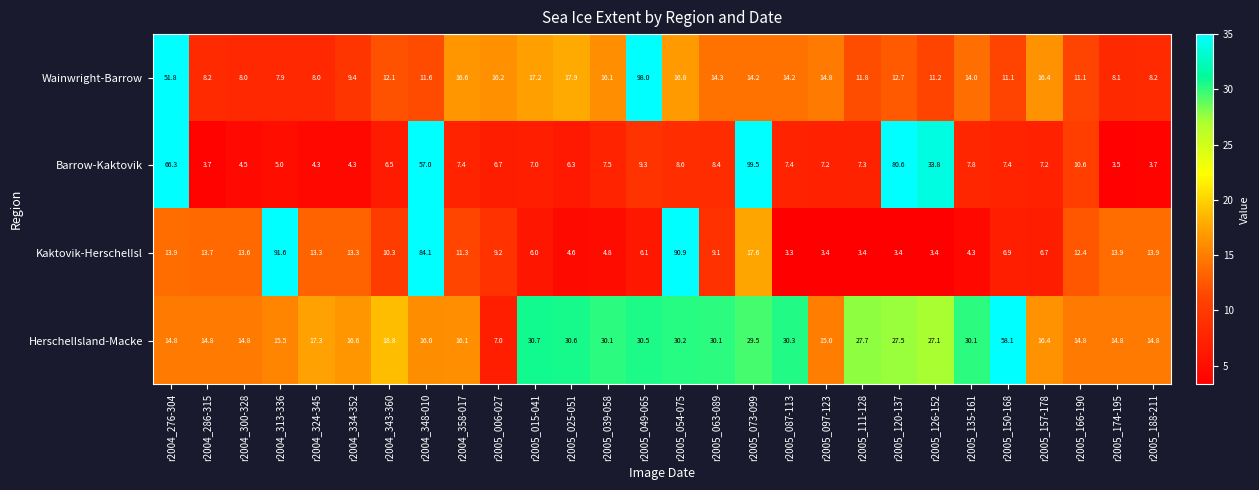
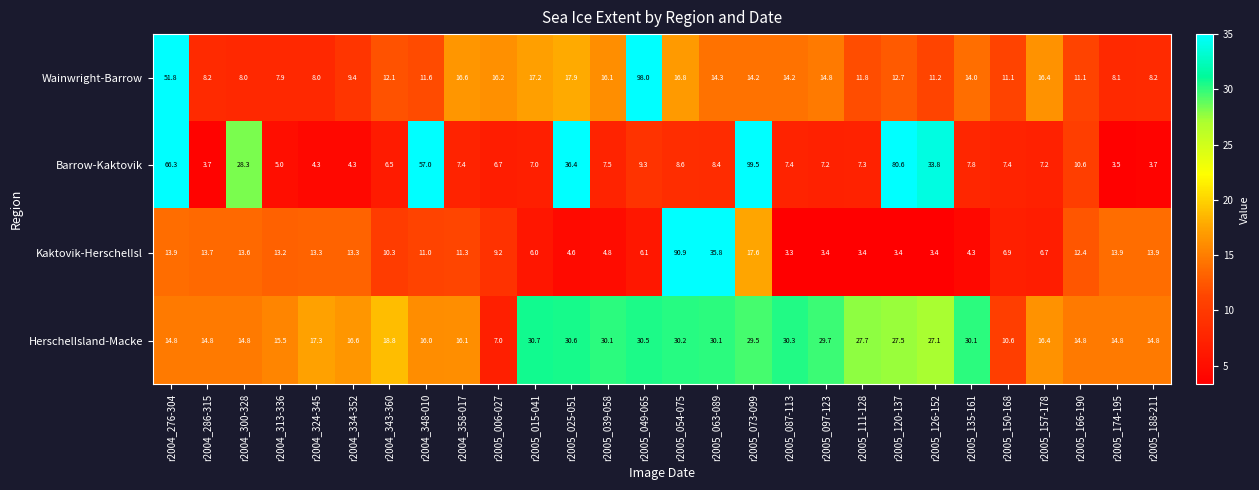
  {
    "Wainwright-Barrow": {
      "r2004_276-304": 51.8,
      "r2004_286-315": 8.2,
      "r2004_300-328": 8.0,
      "r2004_313-336": 7.9,
      "r2004_324-345": 8.0,
      "r2004_334-352": 9.4,
      "r2004_343-360": 12.1,
      "r2004_348-010": 11.6,
      "r2004_358-017": 16.6,
      "r2005_006-027": 16.2,
      "r2005_015-041": 17.2,
      "r2005_025-051": 17.9,
      "r2005_039-058": 16.1,
      "r2005_049-065": 98.0,
      "r2005_054-075": 16.8,
      "r2005_063-089": 14.3,
      "r2005_073-099": 14.2,
      "r2005_087-113": 14.2,
      "r2005_097-123": 14.8,
      "r2005_111-128": 11.8,
      "r2005_120-137": 12.7,
      "r2005_126-152": 11.2,
      "r2005_135-161": 14.0,
      "r2005_150-168": 11.1,
      "r2005_157-178": 16.4,
      "r2005_166-190": 11.1,
      "r2005_174-195": 8.1,
      "r2005_188-211": 8.2
    },
    "Barrow-Kaktovik": {
      "r2004_276-304": 66.3,
      "r2004_286-315": 3.7,
-     "r2004_300-328": 4.5,
+     "r2004_300-328": 28.3,
      "r2004_313-336": 5.0,
      "r2004_324-345": 4.3,
      "r2004_334-352": 4.3,
      "r2004_343-360": 6.5,
      "r2004_348-010": 57.0,
      "r2004_358-017": 7.4,
      "r2005_006-027": 6.7,
      "r2005_015-041": 7.0,
-     "r2005_025-051": 6.3,
+     "r2005_025-051": 36.4,
      "r2005_039-058": 7.5,
      "r2005_049-065": 9.3,
      "r2005_054-075": 8.6,
      "r2005_063-089": 8.4,
      "r2005_073-099": 99.5,
      "r2005_087-113": 7.4,
      "r2005_097-123": 7.2,
      "r2005_111-128": 7.3,
      "r2005_120-137": 80.6,
      "r2005_126-152": 33.8,
      "r2005_135-161": 7.8,
      "r2005_150-168": 7.4,
      "r2005_157-178": 7.2,
      "r2005_166-190": 10.6,
      "r2005_174-195": 3.5,
      "r2005_188-211": 3.7
    },
    "Kaktovik-HerschelIsl": {
      "r2004_276-304": 13.9,
      "r2004_286-315": 13.7,
      "r2004_300-328": 13.6,
-     "r2004_313-336": 91.6,
+     "r2004_313-336": 13.2,
      "r2004_324-345": 13.3,
      "r2004_334-352": 13.3,
      "r2004_343-360": 10.3,
-     "r2004_348-010": 84.1,
+     "r2004_348-010": 11.0,
      "r2004_358-017": 11.3,
      "r2005_006-027": 9.2,
      "r2005_015-041": 6.0,
      "r2005_025-051": 4.6,
      "r2005_039-058": 4.8,
      "r2005_049-065": 6.1,
      "r2005_054-075": 90.9,
-     "r2005_063-089": 9.1,
+     "r2005_063-089": 35.8,
      "r2005_073-099": 17.6,
      "r2005_087-113": 3.3,
      "r2005_097-123": 3.4,
      "r2005_111-128": 3.4,
      "r2005_120-137": 3.4,
      "r2005_126-152": 3.4,
      "r2005_135-161": 4.3,
      "r2005_150-168": 6.9,
      "r2005_157-178": 6.7,
      "r2005_166-190": 12.4,
      "r2005_174-195": 13.9,
      "r2005_188-211": 13.9
    },
    "HerschelIsland-Macke": {
      "r2004_276-304": 14.8,
      "r2004_286-315": 14.8,
      "r2004_300-328": 14.8,
      "r2004_313-336": 15.5,
      "r2004_324-345": 17.3,
      "r2004_334-352": 16.6,
      "r2004_343-360": 18.8,
      "r2004_348-010": 16.0,
      "r2004_358-017": 16.1,
      "r2005_006-027": 7.0,
      "r2005_015-041": 30.7,
      "r2005_025-051": 30.6,
      "r2005_039-058": 30.1,
      "r2005_049-065": 30.5,
      "r2005_054-075": 30.2,
      "r2005_063-089": 30.1,
      "r2005_073-099": 29.5,
      "r2005_087-113": 30.3,
-     "r2005_097-123": 15.0,
+     "r2005_097-123": 29.7,
      "r2005_111-128": 27.7,
      "r2005_120-137": 27.5,
      "r2005_126-152": 27.1,
      "r2005_135-161": 30.1,
-     "r2005_150-168": 58.1,
+     "r2005_150-168": 10.6,
      "r2005_157-178": 16.4,
      "r2005_166-190": 14.8,
      "r2005_174-195": 14.8,
      "r2005_188-211": 14.8
    }
  }
